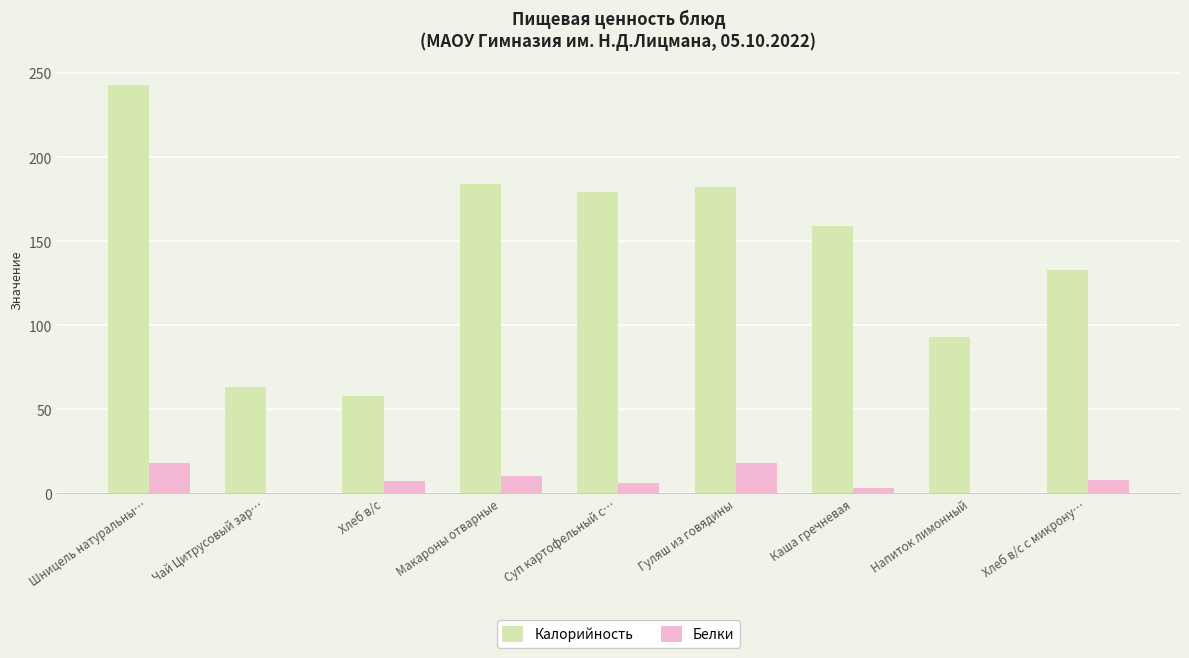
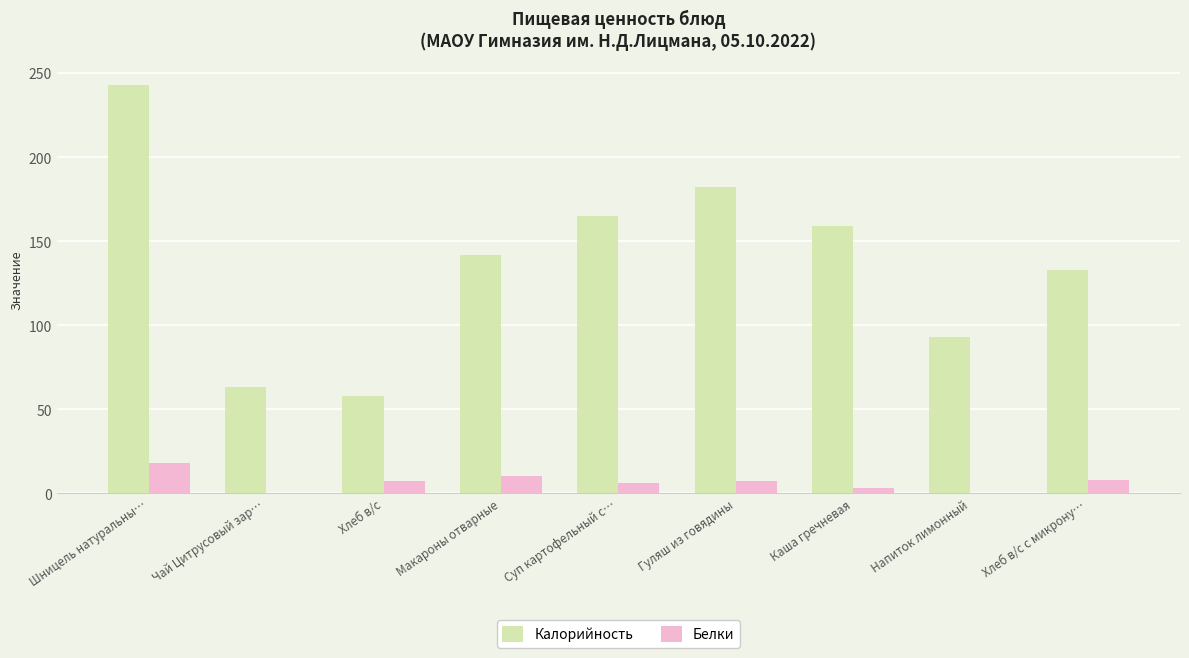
  {
    "Калорийность": {
      "Шницель натуральны…": 243,
      "Чай Цитрусовый зар…": 63,
      "Хлеб в/с": 58,
-     "Макароны отварные": 184,
-     "Суп картофельный с…": 179,
+     "Макароны отварные": 142,
+     "Суп картофельный с…": 165,
      "Гуляш из говядины": 182,
      "Каша гречневая": 159,
      "Напиток лимонный": 93,
      "Хлеб в/с с микрону…": 133
    },
    "Белки": {
      "Шницель натуральны…": 18,
      "Чай Цитрусовый зар…": 0,
      "Хлеб в/с": 7,
      "Макароны отварные": 10,
      "Суп картофельный с…": 6,
-     "Гуляш из говядины": 18,
+     "Гуляш из говядины": 7,
      "Каша гречневая": 3,
      "Напиток лимонный": 0,
      "Хлеб в/с с микрону…": 8
    }
  }
